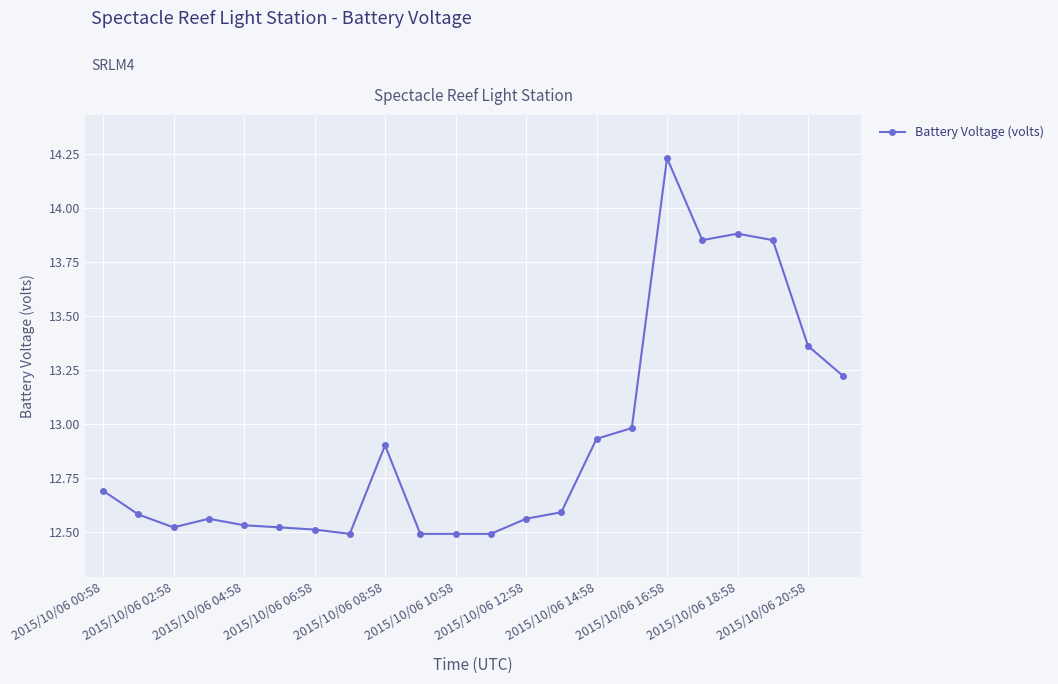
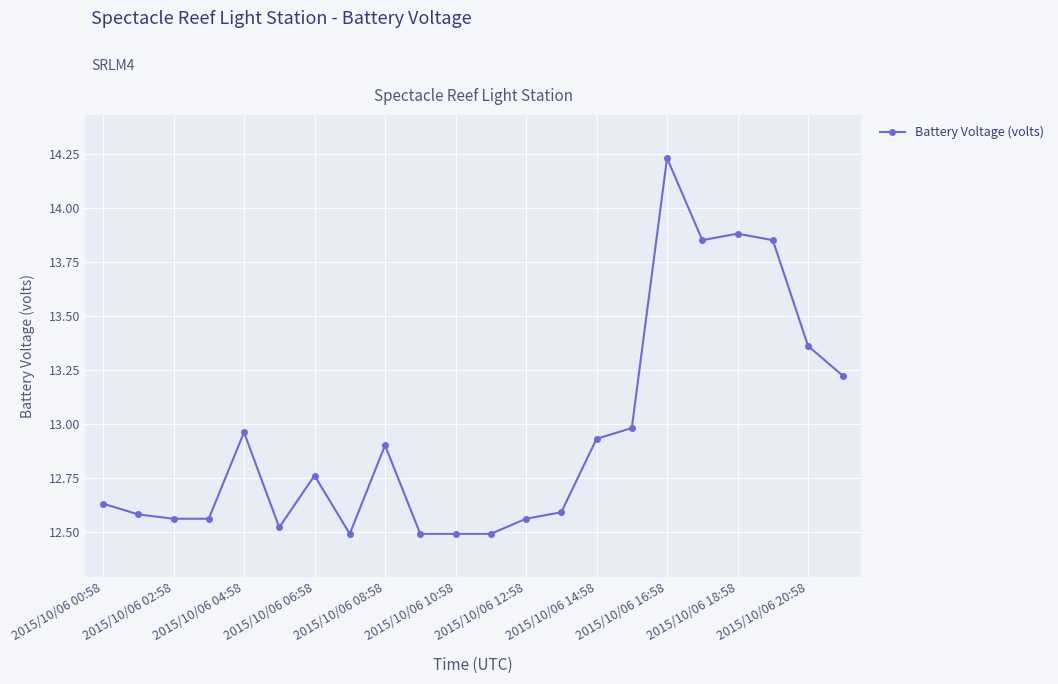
  {
-   "2015/10/06 00:58": 12.69,
-   "2015/10/06 02:58": 12.52,
-   "2015/10/06 04:58": 12.53,
-   "2015/10/06 06:58": 12.51,
+   "2015/10/06 00:58": 12.63,
+   "2015/10/06 02:58": 12.56,
+   "2015/10/06 04:58": 12.96,
+   "2015/10/06 06:58": 12.76,
    "2015/10/06 08:58": 12.90,
    "2015/10/06 10:58": 12.49,
    "2015/10/06 12:58": 12.56,
    "2015/10/06 14:58": 12.93,
    "2015/10/06 16:58": 14.23,
    "2015/10/06 18:58": 13.88,
    "2015/10/06 20:58": 13.36
  }
